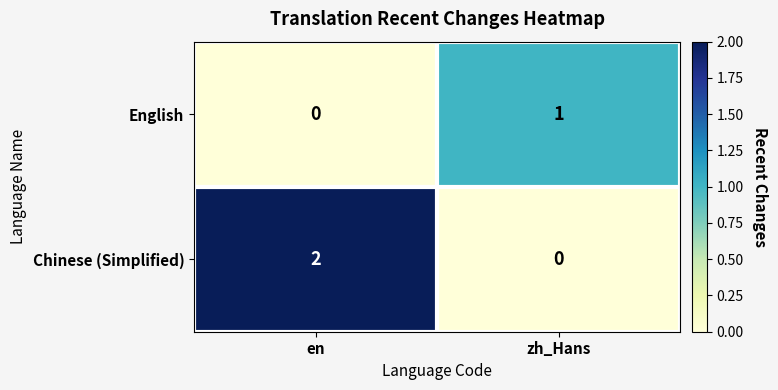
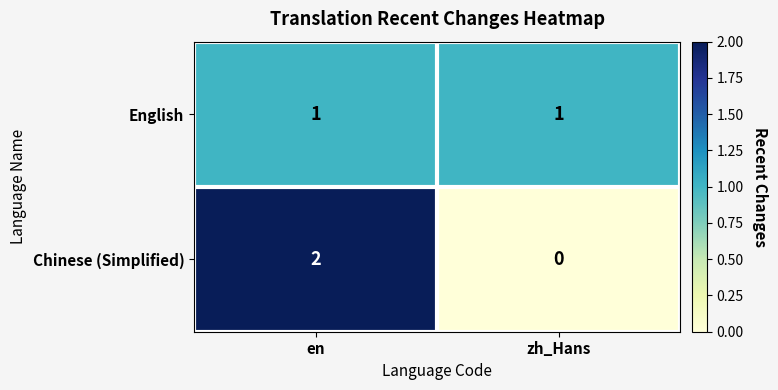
  {
    "English": {
-     "en": 0,
+     "en": 1,
      "zh_Hans": 1
    },
    "Chinese (Simplified)": {
      "en": 2,
      "zh_Hans": 0
    }
  }
